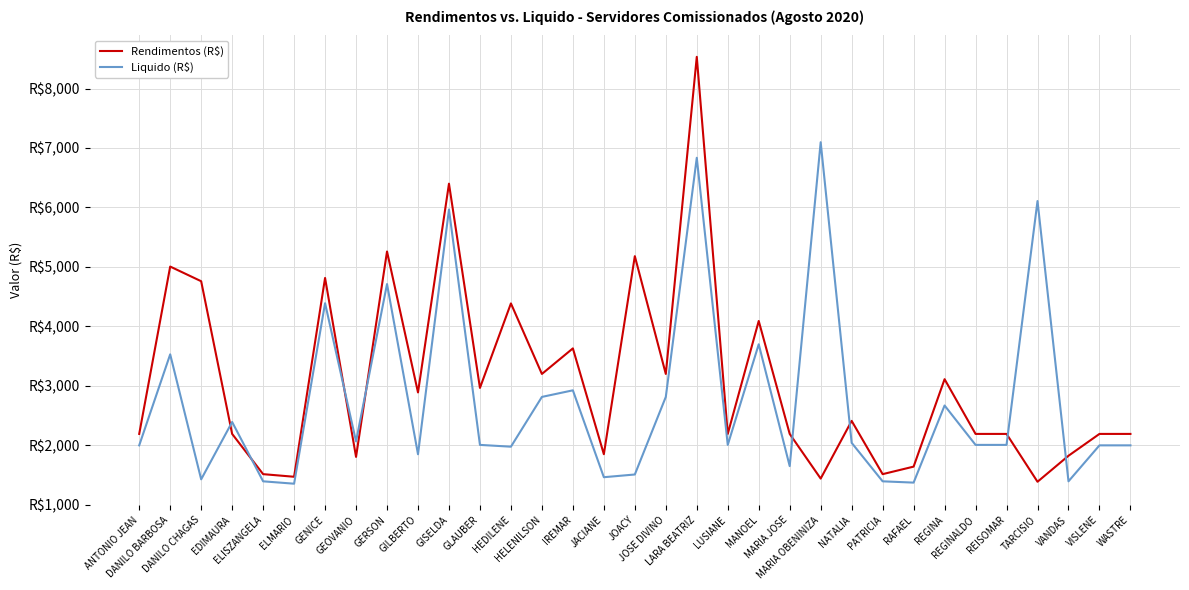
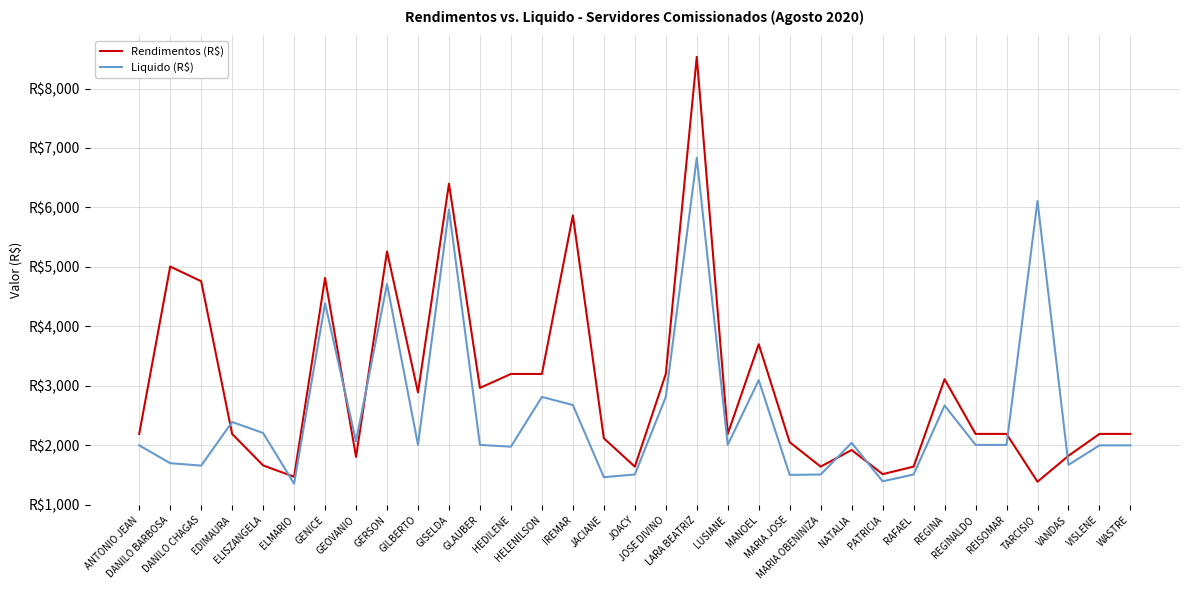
  {
    "Rendimentos (R$)": {
      "ANTONIO JEAN": "R$2,200",
      "DANILO BARBOSA": "R$5,000",
      "DANILO CHAGAS": "R$4,800",
      "EDIMAURA": "R$2,200",
-     "ELISZANGELA": "R$1,500",
+     "ELISZANGELA": "R$1,700",
      "ELMARIO": "R$1,500",
      "GENICE": "R$4,800",
      "GEOVANIO": "R$1,800",
      "GERSON": "R$5,300",
      "GILBERTO": "R$2,900",
      "GISELDA": "R$6,400",
      "GLAUBER": "R$3,000",
-     "HEDILENE": "R$4,400",
+     "HEDILENE": "R$3,200",
      "HELENILSON": "R$3,200",
-     "IREMAR": "R$3,600",
-     "JACIANE": "R$1,900",
-     "JOACY": "R$5,200",
+     "IREMAR": "R$5,900",
+     "JACIANE": "R$2,100",
+     "JOACY": "R$1,600",
      "JOSE DIVINO": "R$3,200",
      "LARA BEATRIZ": "R$8,500",
      "LUSIANE": "R$2,200",
-     "MANOEL": "R$4,100",
-     "MARIA JOSE": "R$2,200",
-     "MARIA OBENINIZA": "R$1,400",
-     "NATALIA": "R$2,400",
+     "MANOEL": "R$3,700",
+     "MARIA JOSE": "R$2,100",
+     "MARIA OBENINIZA": "R$1,600",
+     "NATALIA": "R$1,900",
      "PATRICIA": "R$1,500",
      "RAFAEL": "R$1,600",
      "REGINA": "R$3,100",
      "REGINALDO": "R$2,200",
      "REISOMAR": "R$2,200",
      "TARCISIO": "R$1,400",
      "VANDAS": "R$1,800",
      "VISLENE": "R$2,200",
      "WASTRE": "R$2,200"
    },
    "Liquido (R$)": {
      "ANTONIO JEAN": "R$2,000",
-     "DANILO BARBOSA": "R$3,500",
-     "DANILO CHAGAS": "R$1,400",
+     "DANILO BARBOSA": "R$1,700",
+     "DANILO CHAGAS": "R$1,700",
      "EDIMAURA": "R$2,400",
-     "ELISZANGELA": "R$1,400",
+     "ELISZANGELA": "R$2,200",
      "ELMARIO": "R$1,400",
      "GENICE": "R$4,400",
      "GEOVANIO": "R$2,100",
      "GERSON": "R$4,700",
-     "GILBERTO": "R$1,800",
+     "GILBERTO": "R$2,000",
      "GISELDA": "R$6,000",
      "GLAUBER": "R$2,000",
      "HEDILENE": "R$2,000",
      "HELENILSON": "R$2,800",
-     "IREMAR": "R$2,900",
+     "IREMAR": "R$2,700",
      "JACIANE": "R$1,500",
      "JOACY": "R$1,500",
      "JOSE DIVINO": "R$2,800",
      "LARA BEATRIZ": "R$6,800",
      "LUSIANE": "R$2,000",
-     "MANOEL": "R$3,700",
-     "MARIA JOSE": "R$1,600",
-     "MARIA OBENINIZA": "R$7,100",
+     "MANOEL": "R$3,100",
+     "MARIA JOSE": "R$1,500",
+     "MARIA OBENINIZA": "R$1,500",
      "NATALIA": "R$2,000",
      "PATRICIA": "R$1,400",
-     "RAFAEL": "R$1,400",
+     "RAFAEL": "R$1,500",
      "REGINA": "R$2,700",
      "REGINALDO": "R$2,000",
      "REISOMAR": "R$2,000",
      "TARCISIO": "R$6,100",
-     "VANDAS": "R$1,400",
+     "VANDAS": "R$1,700",
      "VISLENE": "R$2,000",
      "WASTRE": "R$2,000"
    }
  }
